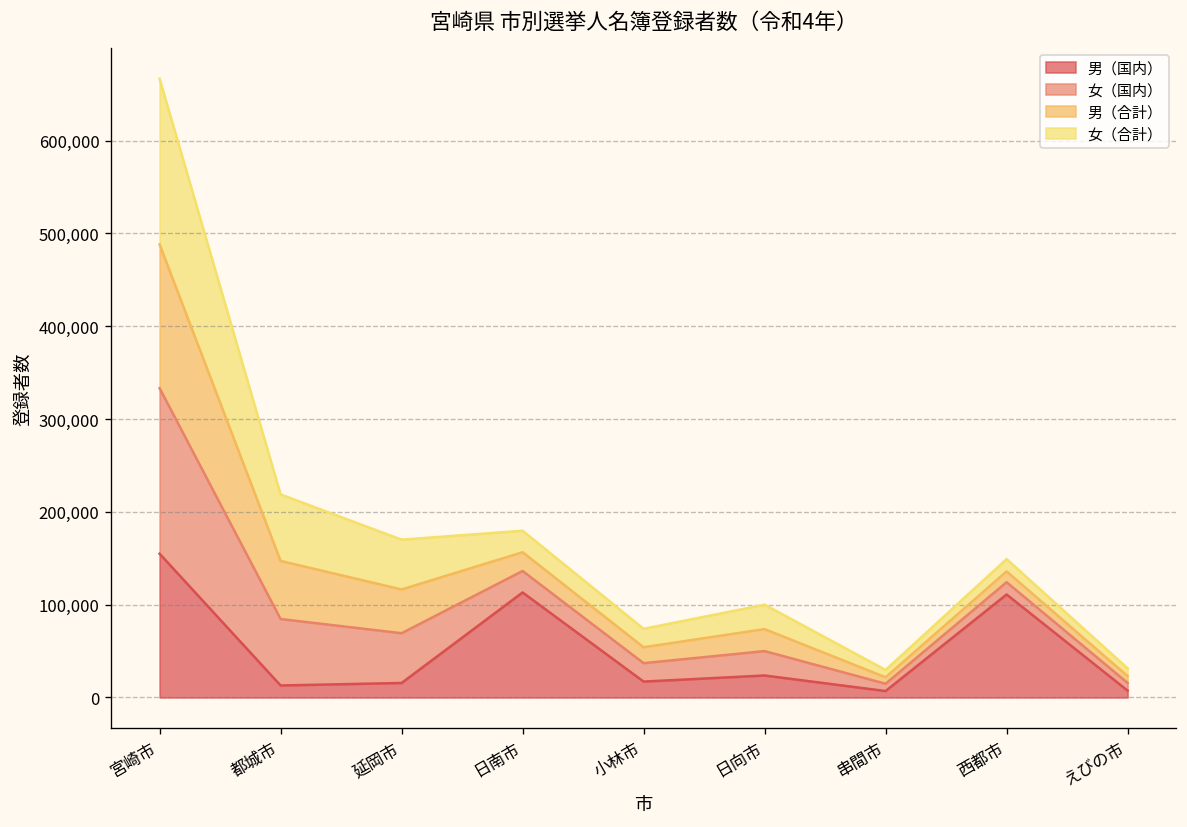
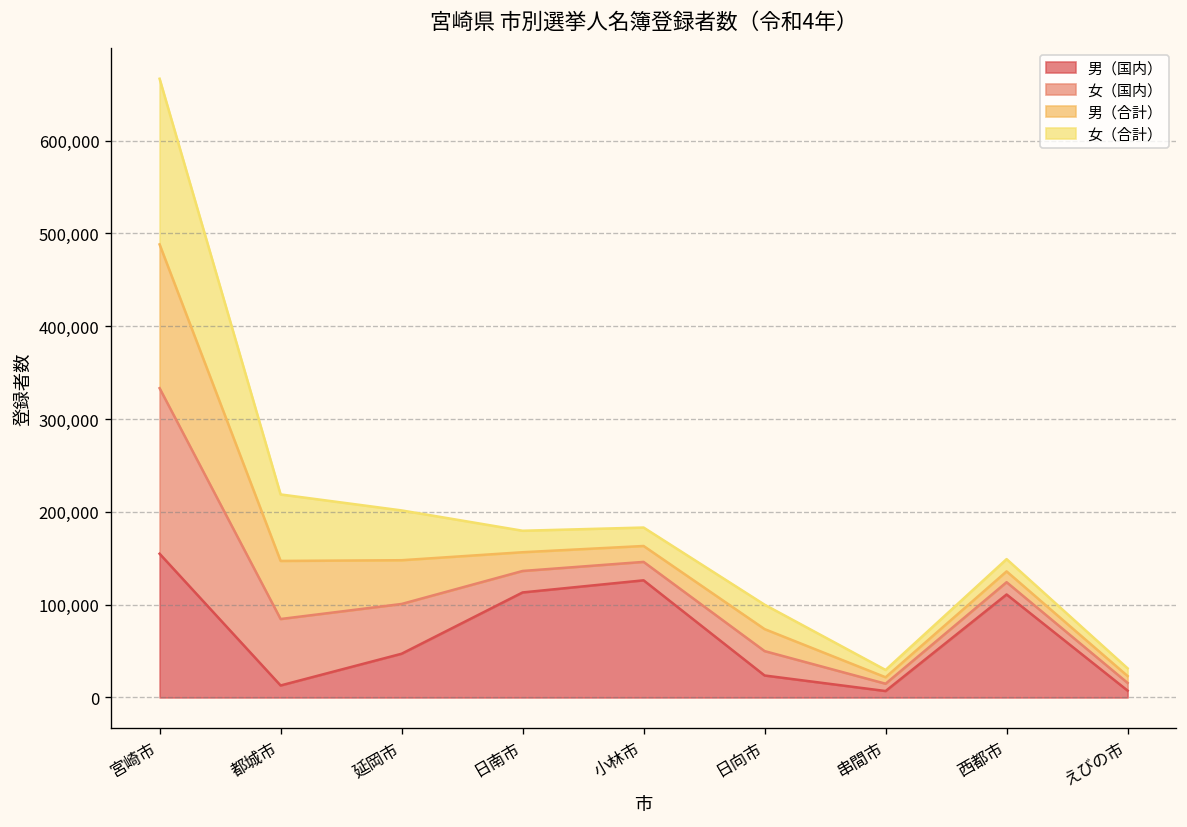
  {
    "男（国内）": {
      "宮崎市": "150,000",
      "都城市": "10,000",
-     "延岡市": "20,000",
+     "延岡市": "50,000",
      "日南市": "110,000",
-     "小林市": "20,000",
+     "小林市": "130,000",
      "日向市": "20,000",
      "串間市": "10,000",
      "西都市": "110,000",
      "えびの市": "10,000"
    }
  }
